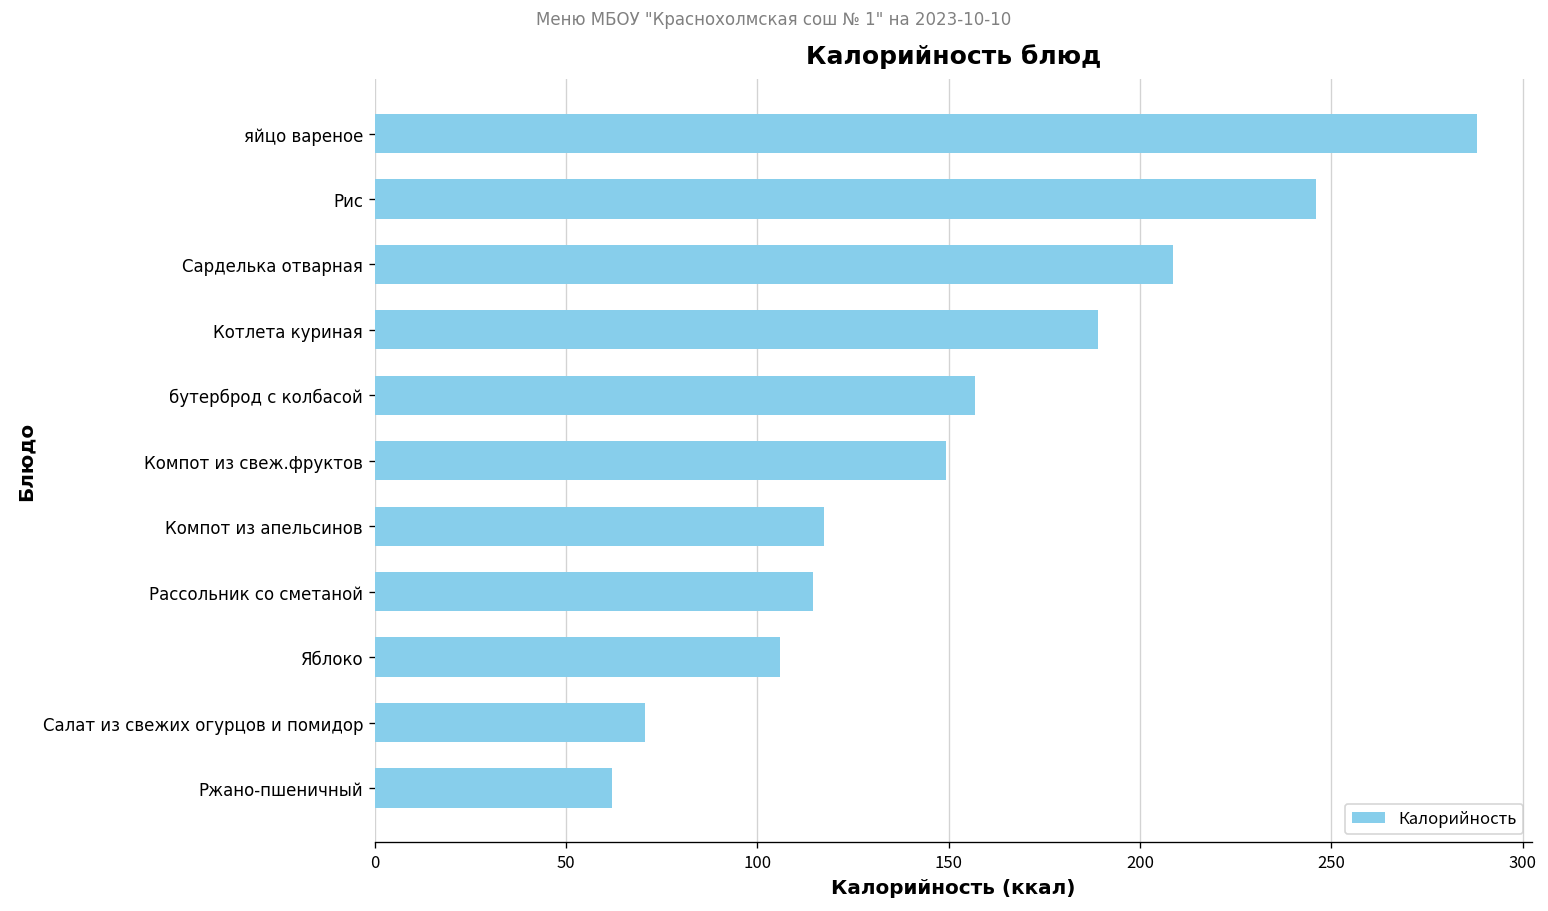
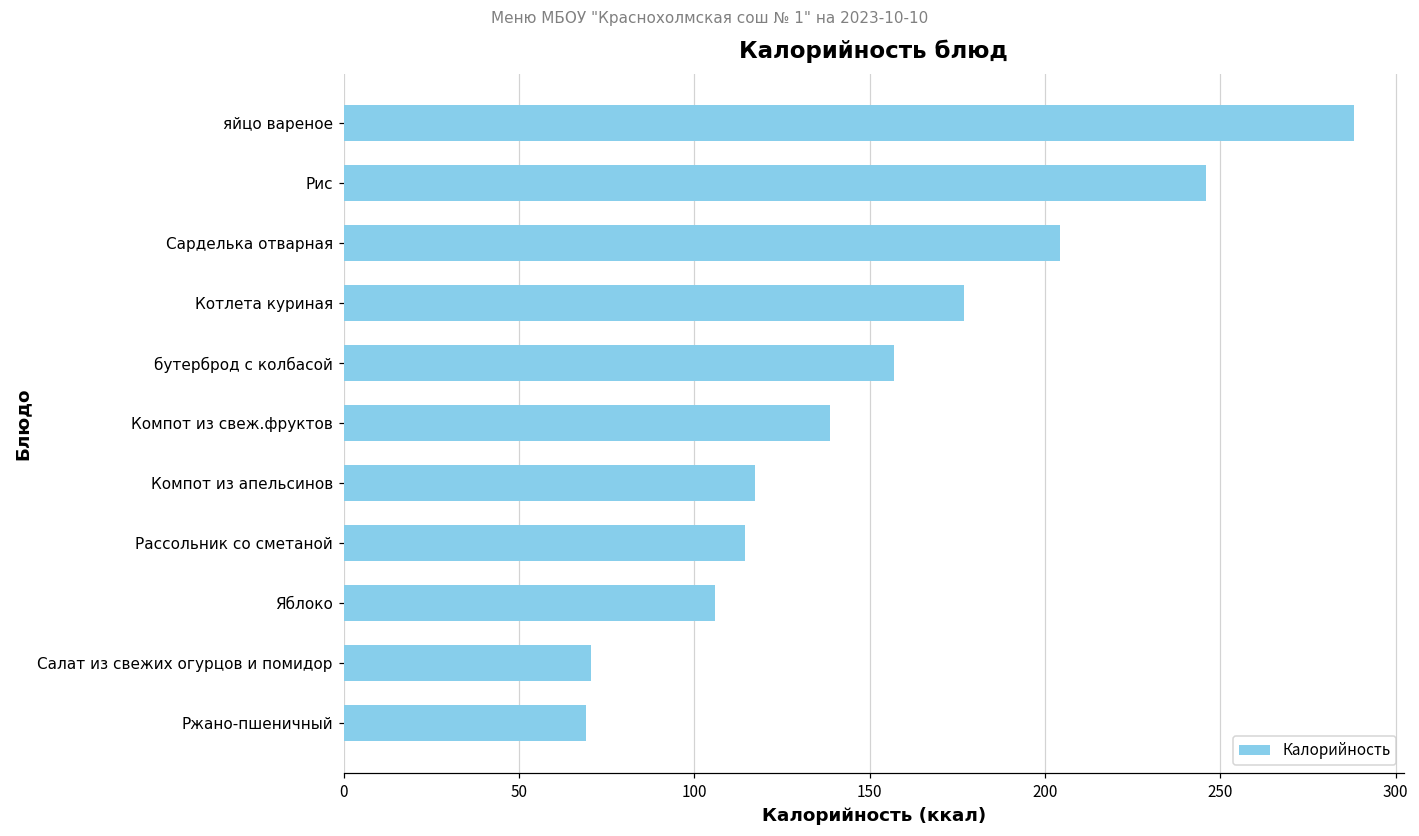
  {
    "яйцо вареное": 288,
    "Рис": 246,
-   "Сарделька отварная": 209,
-   "Котлета куриная": 189,
+   "Сарделька отварная": 204,
+   "Котлета куриная": 177,
    "бутерброд с колбасой": 157,
-   "Компот из свеж.фруктов": 149,
+   "Компот из свеж.фруктов": 139,
    "Компот из апельсинов": 117,
    "Рассольник со сметаной": 115,
    "Яблоко": 106,
    "Салат из свежих огурцов и помидор": 71,
-   "Ржано-пшеничный": 62
+   "Ржано-пшеничный": 69
  }
